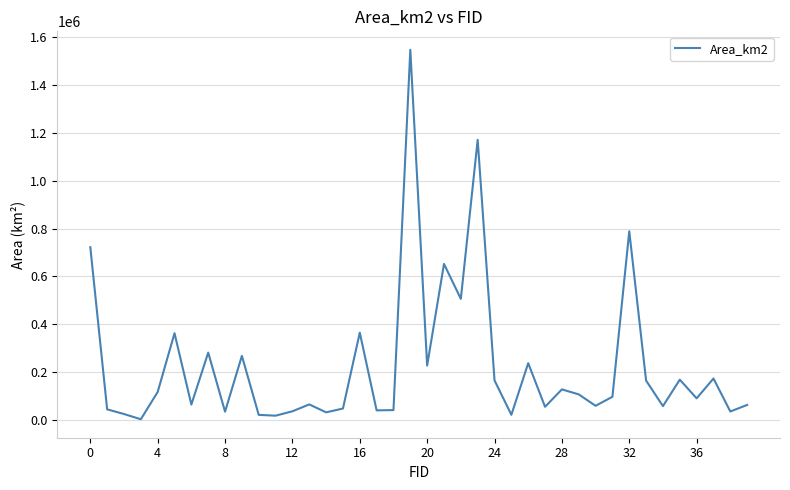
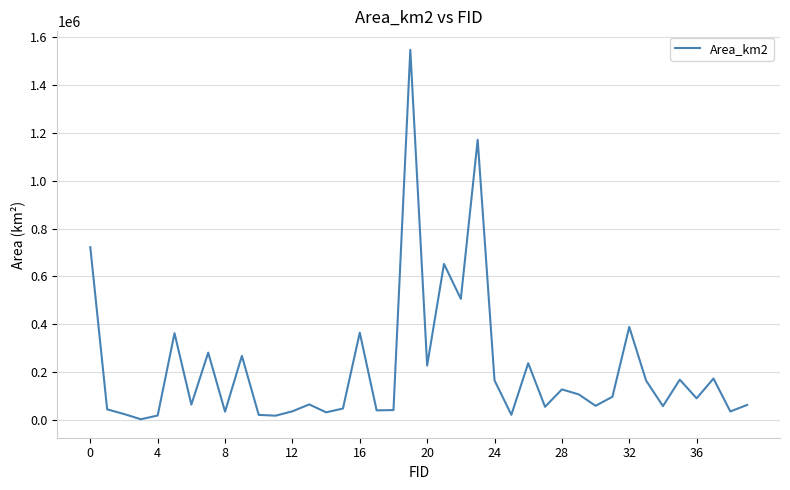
  {
    "0": 720000,
-   "4": 120000,
+   "4": 20000,
    "8": 30000,
    "12": 40000,
    "16": 360000,
    "20": 230000,
    "24": 160000,
    "28": 130000,
-   "32": 790000,
+   "32": 390000,
    "36": 90000
  }
